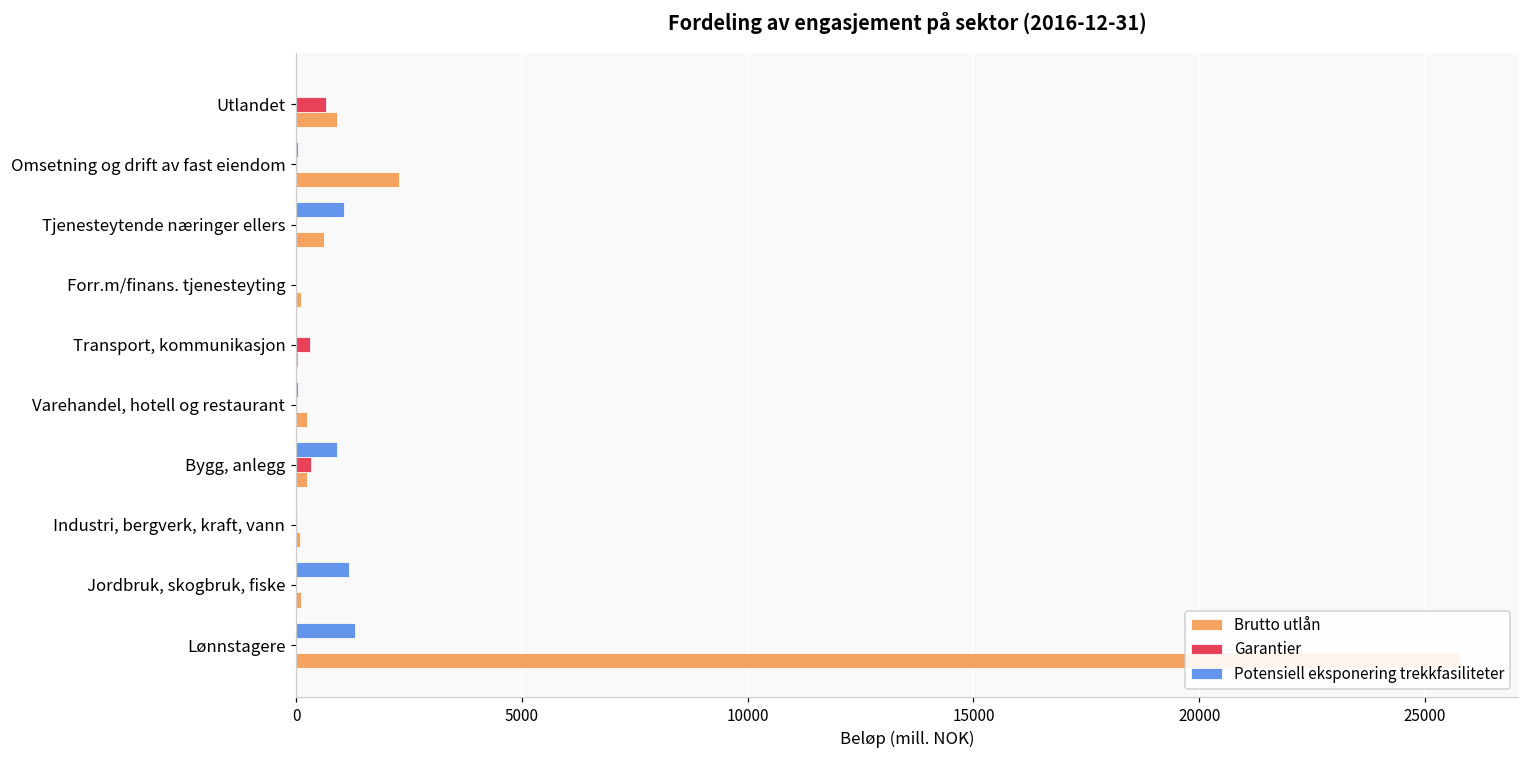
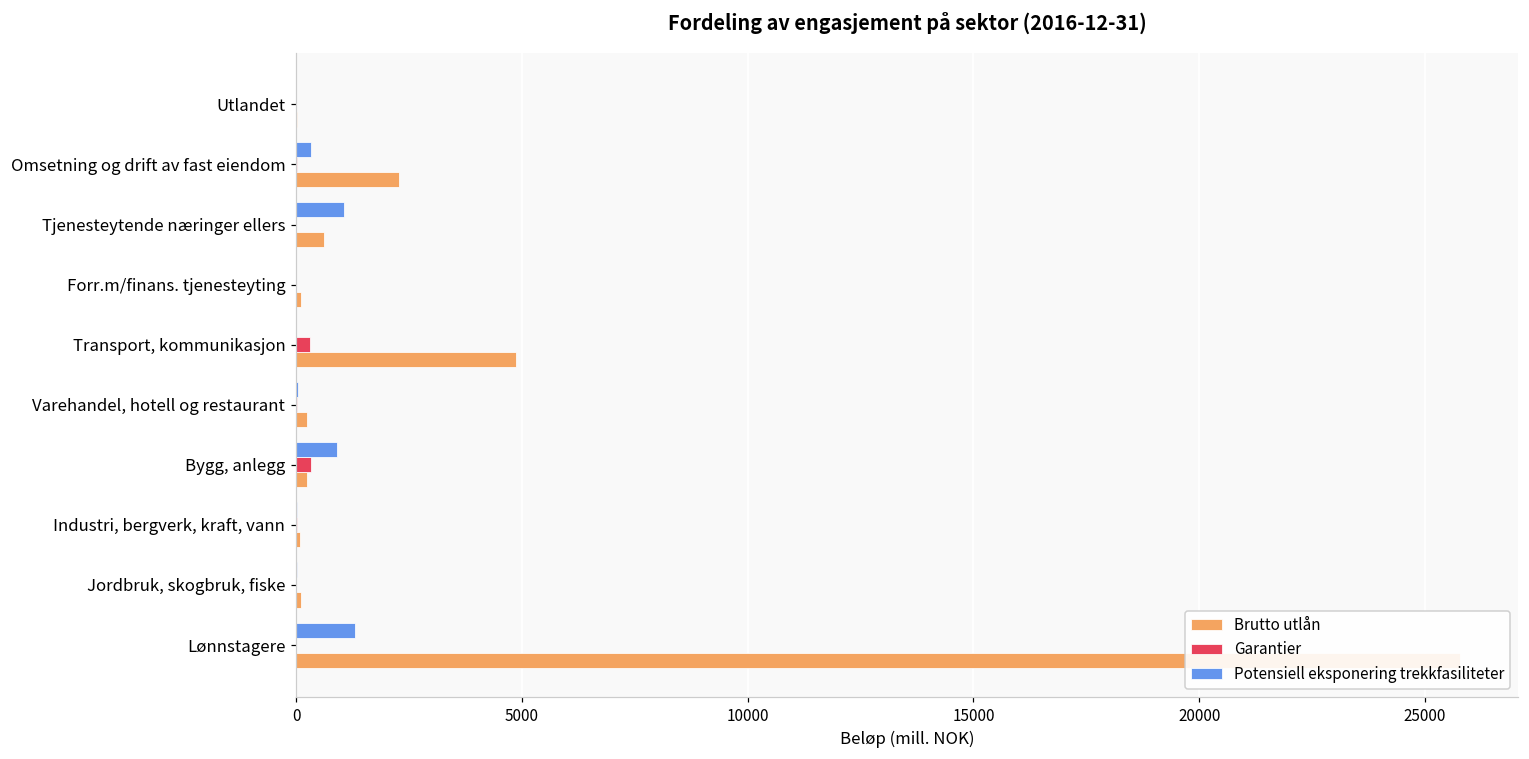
  {
    "Brutto utlån": {
-     "Utlandet": 900,
+     "Utlandet": 0,
      "Omsetning og drift av fast eiendom": 2300,
      "Tjenesteytende næringer ellers": 600,
      "Forr.m/finans. tjenesteyting": 100,
-     "Transport, kommunikasjon": 100,
+     "Transport, kommunikasjon": 4900,
      "Varehandel, hotell og restaurant": 200,
      "Bygg, anlegg": 200,
      "Industri, bergverk, kraft, vann": 100,
      "Jordbruk, skogbruk, fiske": 100
    },
    "Garantier": {
-     "Utlandet": 700,
+     "Utlandet": 0,
      "Transport, kommunikasjon": 300,
      "Bygg, anlegg": 300
    },
    "Potensiell eksponering trekkfasiliteter": {
-     "Omsetning og drift av fast eiendom": 0,
+     "Omsetning og drift av fast eiendom": 300,
      "Tjenesteytende næringer ellers": 1100,
      "Bygg, anlegg": 900,
-     "Jordbruk, skogbruk, fiske": 1200,
+     "Jordbruk, skogbruk, fiske": 0,
      "Lønnstagere": 1300
    }
  }
